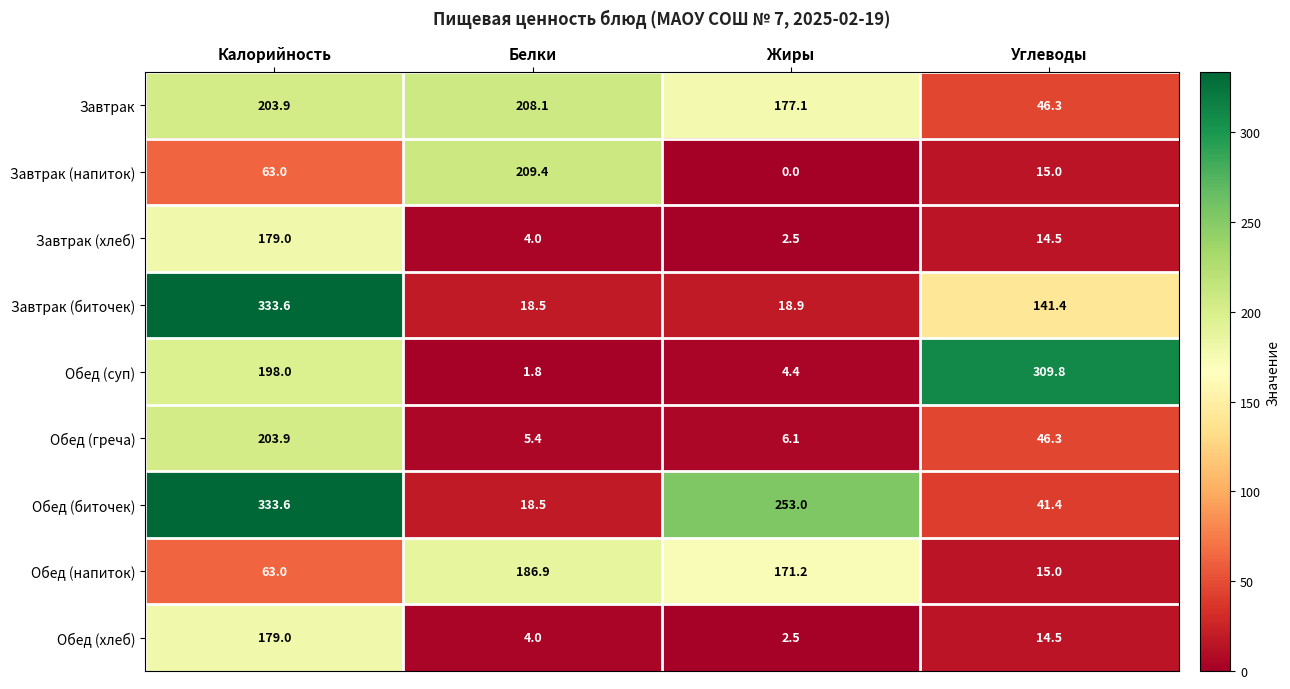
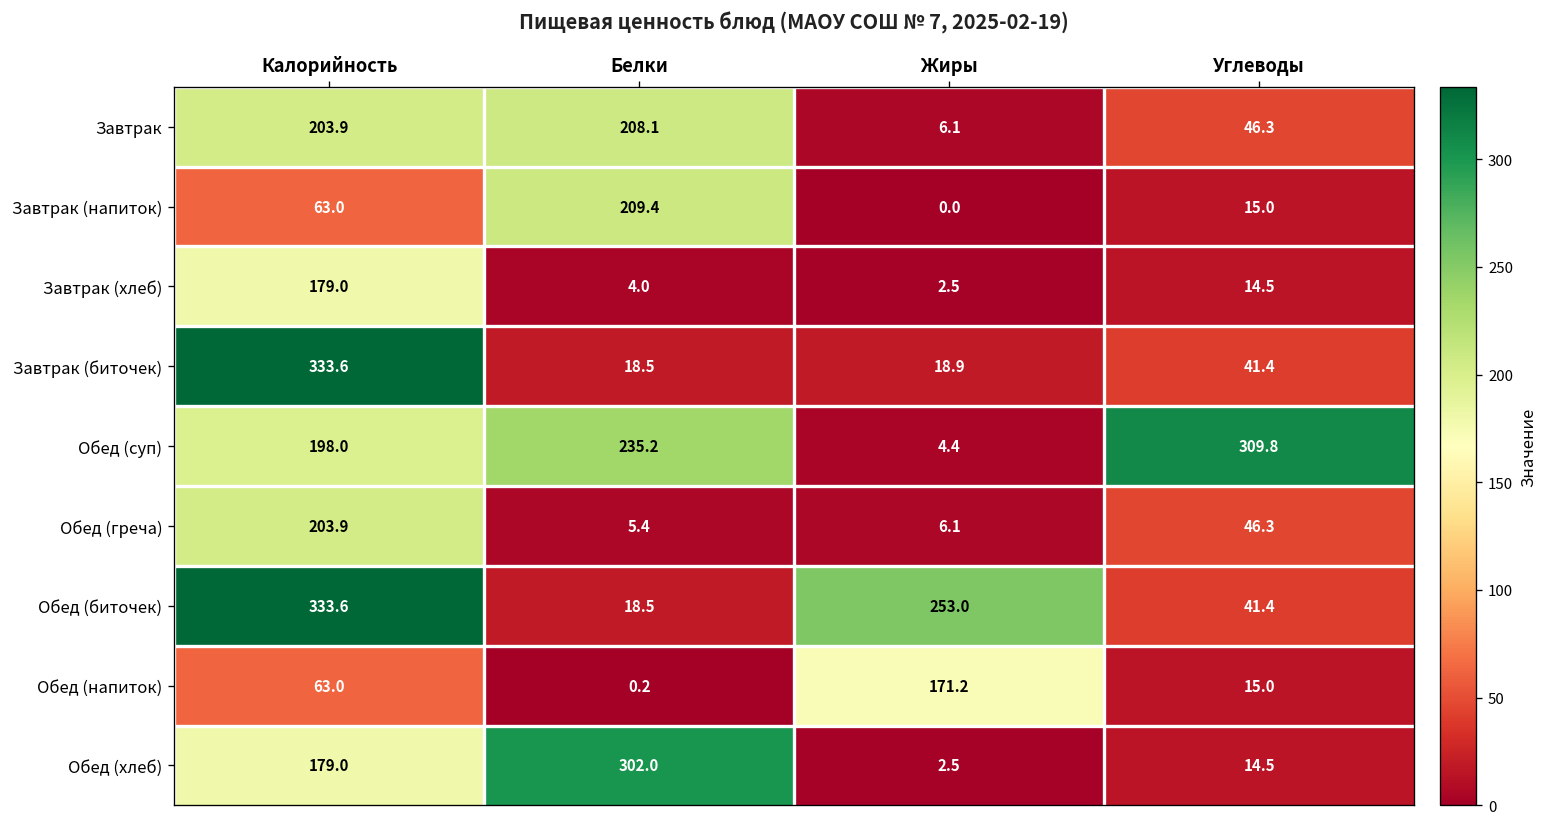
  {
    "Завтрак": {
      "Калорийность": 203.9,
      "Белки": 208.1,
-     "Жиры": 177.1,
+     "Жиры": 6.1,
      "Углеводы": 46.3
    },
    "Завтрак (напиток)": {
      "Калорийность": 63.0,
      "Белки": 209.4,
      "Жиры": 0.0,
      "Углеводы": 15.0
    },
    "Завтрак (хлеб)": {
      "Калорийность": 179.0,
      "Белки": 4.0,
      "Жиры": 2.5,
      "Углеводы": 14.5
    },
    "Завтрак (биточек)": {
      "Калорийность": 333.6,
      "Белки": 18.5,
      "Жиры": 18.9,
-     "Углеводы": 141.4
+     "Углеводы": 41.4
    },
    "Обед (суп)": {
      "Калорийность": 198.0,
-     "Белки": 1.8,
+     "Белки": 235.2,
      "Жиры": 4.4,
      "Углеводы": 309.8
    },
    "Обед (греча)": {
      "Калорийность": 203.9,
      "Белки": 5.4,
      "Жиры": 6.1,
      "Углеводы": 46.3
    },
    "Обед (биточек)": {
      "Калорийность": 333.6,
      "Белки": 18.5,
      "Жиры": 253.0,
      "Углеводы": 41.4
    },
    "Обед (напиток)": {
      "Калорийность": 63.0,
-     "Белки": 186.9,
+     "Белки": 0.2,
      "Жиры": 171.2,
      "Углеводы": 15.0
    },
    "Обед (хлеб)": {
      "Калорийность": 179.0,
-     "Белки": 4.0,
+     "Белки": 302.0,
      "Жиры": 2.5,
      "Углеводы": 14.5
    }
  }
